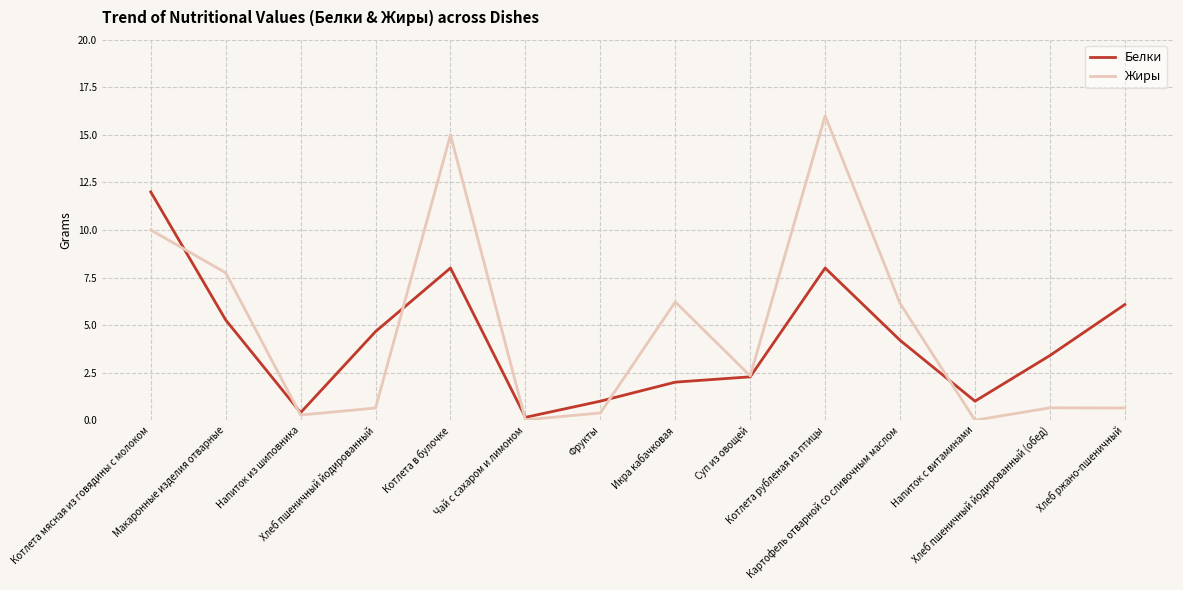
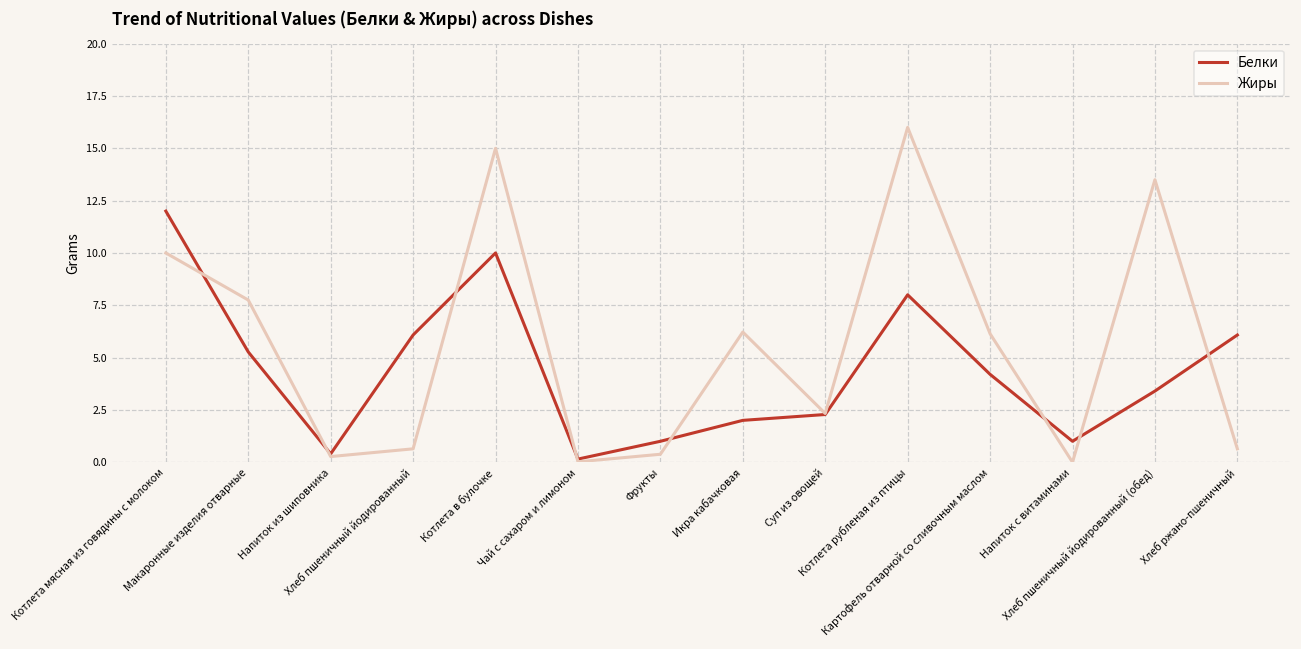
  {
    "Белки": {
      "Котлета мясная из говядины с молоком": 12.0,
      "Макаронные изделия отварные": 5.3,
-     "Хлеб пшеничный йодированный": 4.7,
-     "Котлета в булочке": 8,
+     "Хлеб пшеничный йодированный": 6.1,
+     "Котлета в булочке": 10,
      "Фрукты": 1.0,
      "Икра кабачковая": 2.0,
      "Котлета рубленая из птицы": 8.0,
      "Картофель отварной со сливочным маслом": 4.2,
      "Напиток с витаминами": 1.0,
      "Хлеб пшеничный йодированный (обед)": 3.4,
      "Хлеб ржано-пшеничный": 6.1
    },
    "Жиры": {
      "Котлета мясная из говядины с молоком": 10.0,
      "Макаронные изделия отварные": 7.8,
      "Хлеб пшеничный йодированный": 0.6,
      "Котлета в булочке": 15.0,
      "Фрукты": 0.4,
      "Икра кабачковая": 6.2,
      "Котлета рубленая из птицы": 16.0,
      "Картофель отварной со сливочным маслом": 6.1,
      "Напиток с витаминами": 0.0,
-     "Хлеб пшеничный йодированный (обед)": 0.7,
+     "Хлеб пшеничный йодированный (обед)": 13.5,
      "Хлеб ржано-пшеничный": 0.6
    }
  }
